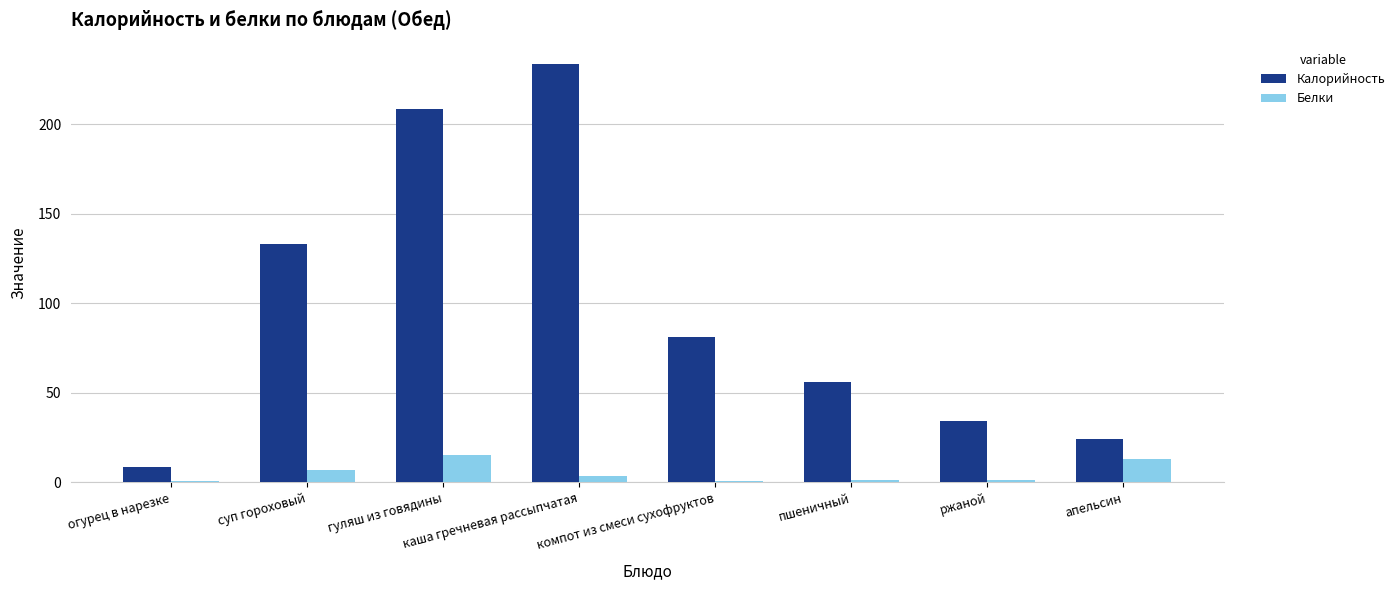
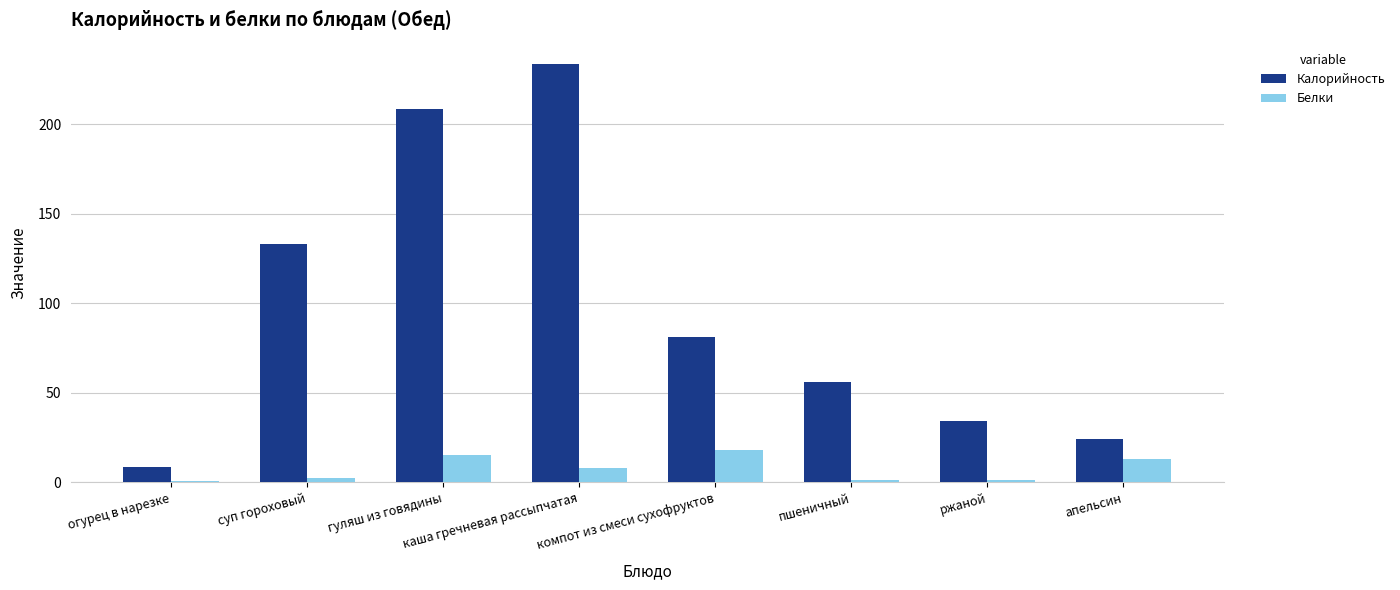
  {
    "Калорийность": {
      "огурец в нарезке": 9,
      "суп гороховый": 133,
      "гуляш из говядины": 209,
      "каша гречневая рассыпчатая": 234,
      "компот из смеси сухофруктов": 81,
      "пшеничный": 56,
      "ржаной": 34,
      "апельсин": 24
    },
    "Белки": {
-     "суп гороховый": 7,
+     "суп гороховый": 2,
      "гуляш из говядины": 15,
-     "каша гречневая рассыпчатая": 3,
-     "компот из смеси сухофруктов": 1,
+     "каша гречневая рассыпчатая": 8,
+     "компот из смеси сухофруктов": 18,
      "пшеничный": 2,
      "апельсин": 13
    }
  }
